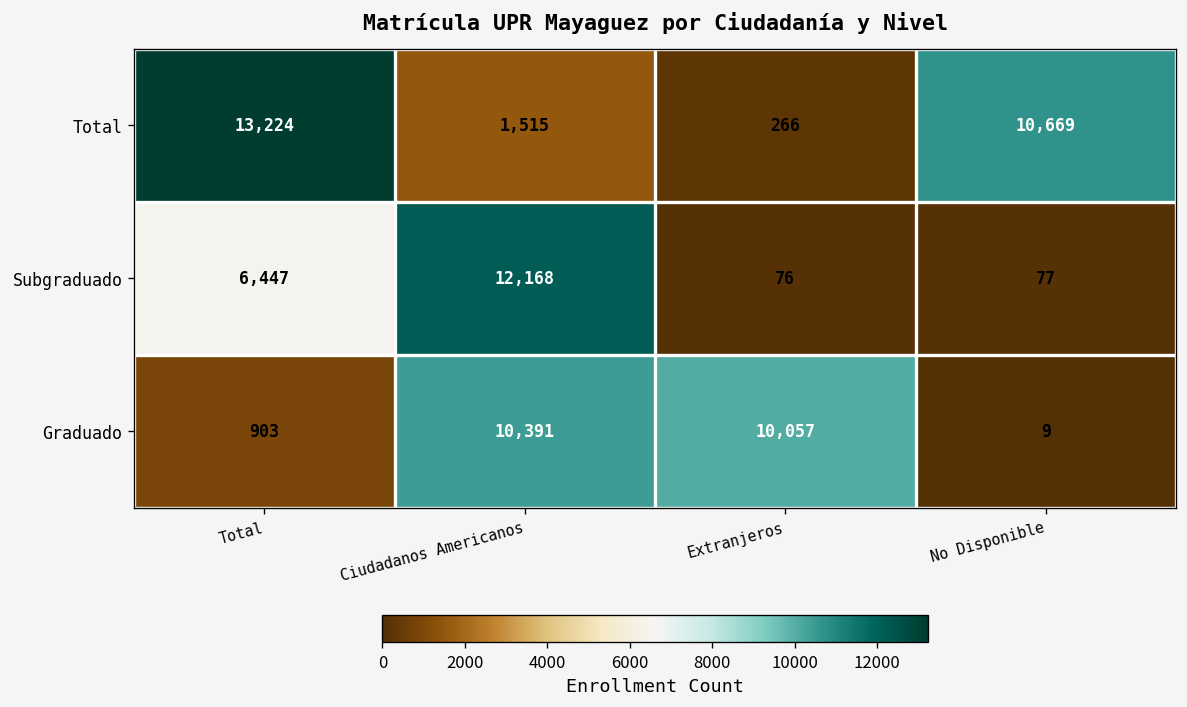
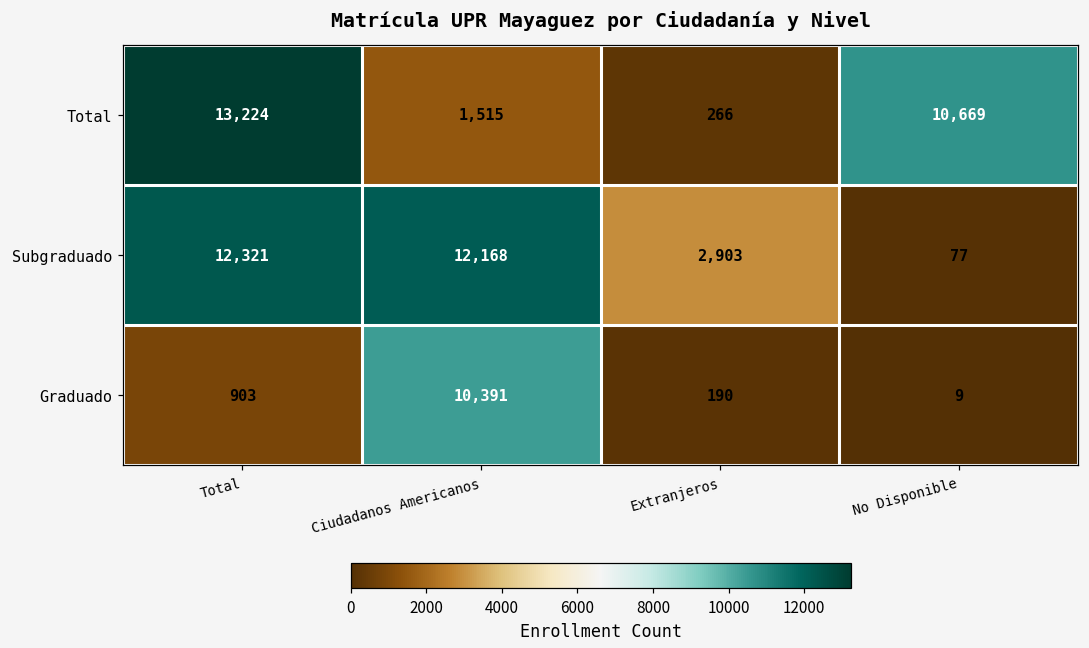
  {
    "Total": {
      "Total": "13,224",
      "Ciudadanos Americanos": "1,515",
      "Extranjeros": "266",
      "No Disponible": "10,669"
    },
    "Subgraduado": {
-     "Total": "6,447",
+     "Total": "12,321",
      "Ciudadanos Americanos": "12,168",
-     "Extranjeros": "76",
+     "Extranjeros": "2,903",
      "No Disponible": "77"
    },
    "Graduado": {
      "Total": "903",
      "Ciudadanos Americanos": "10,391",
-     "Extranjeros": "10,057",
+     "Extranjeros": "190",
      "No Disponible": "9"
    }
  }
